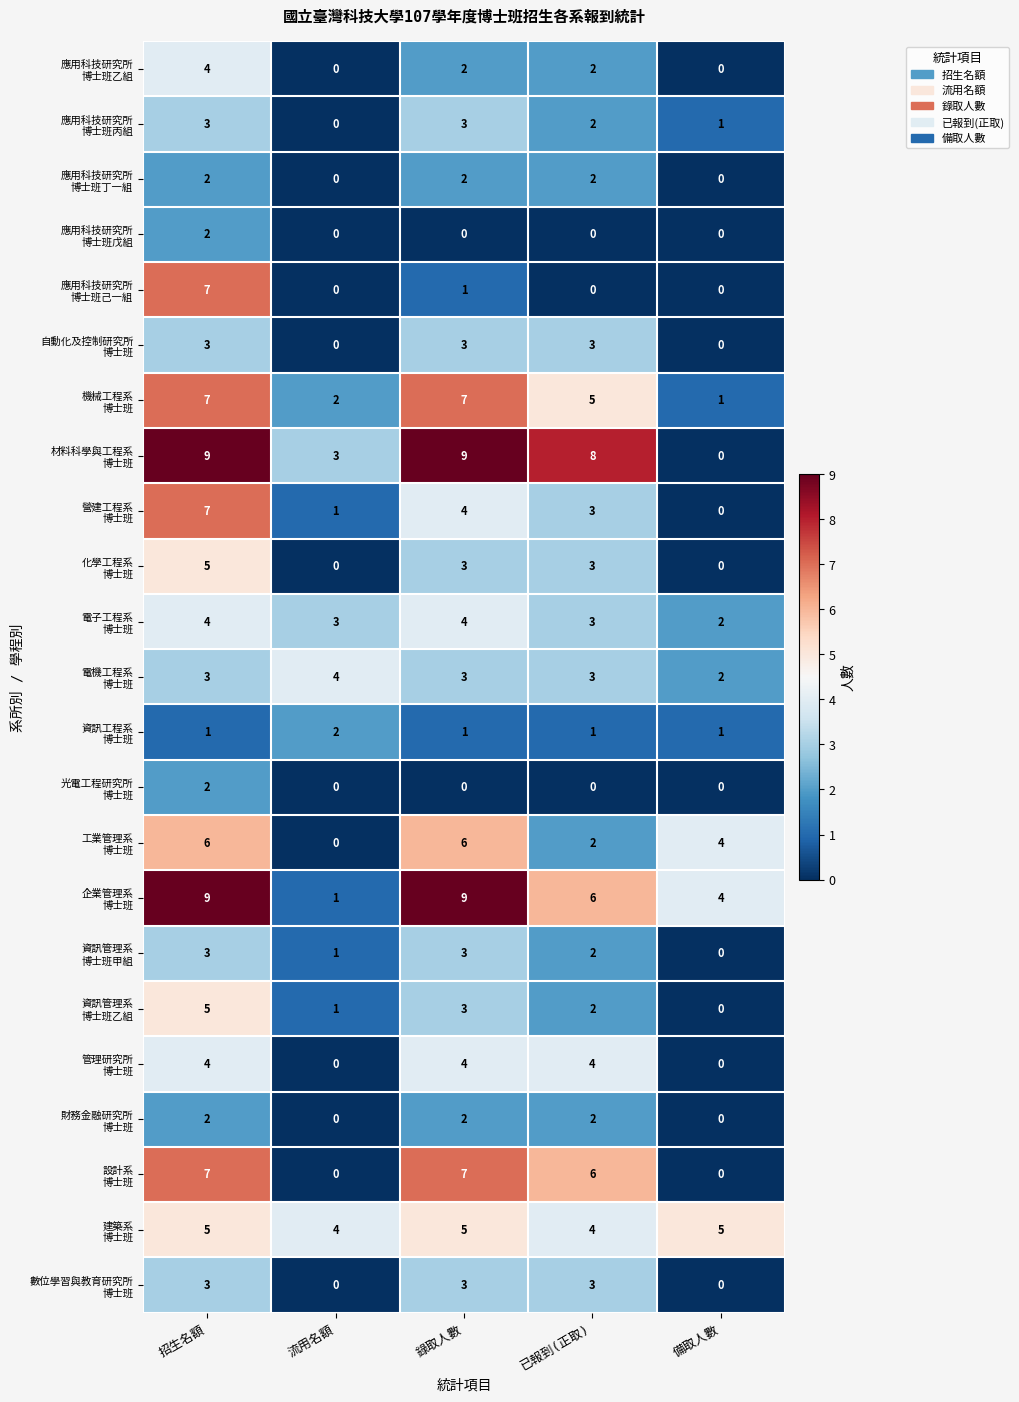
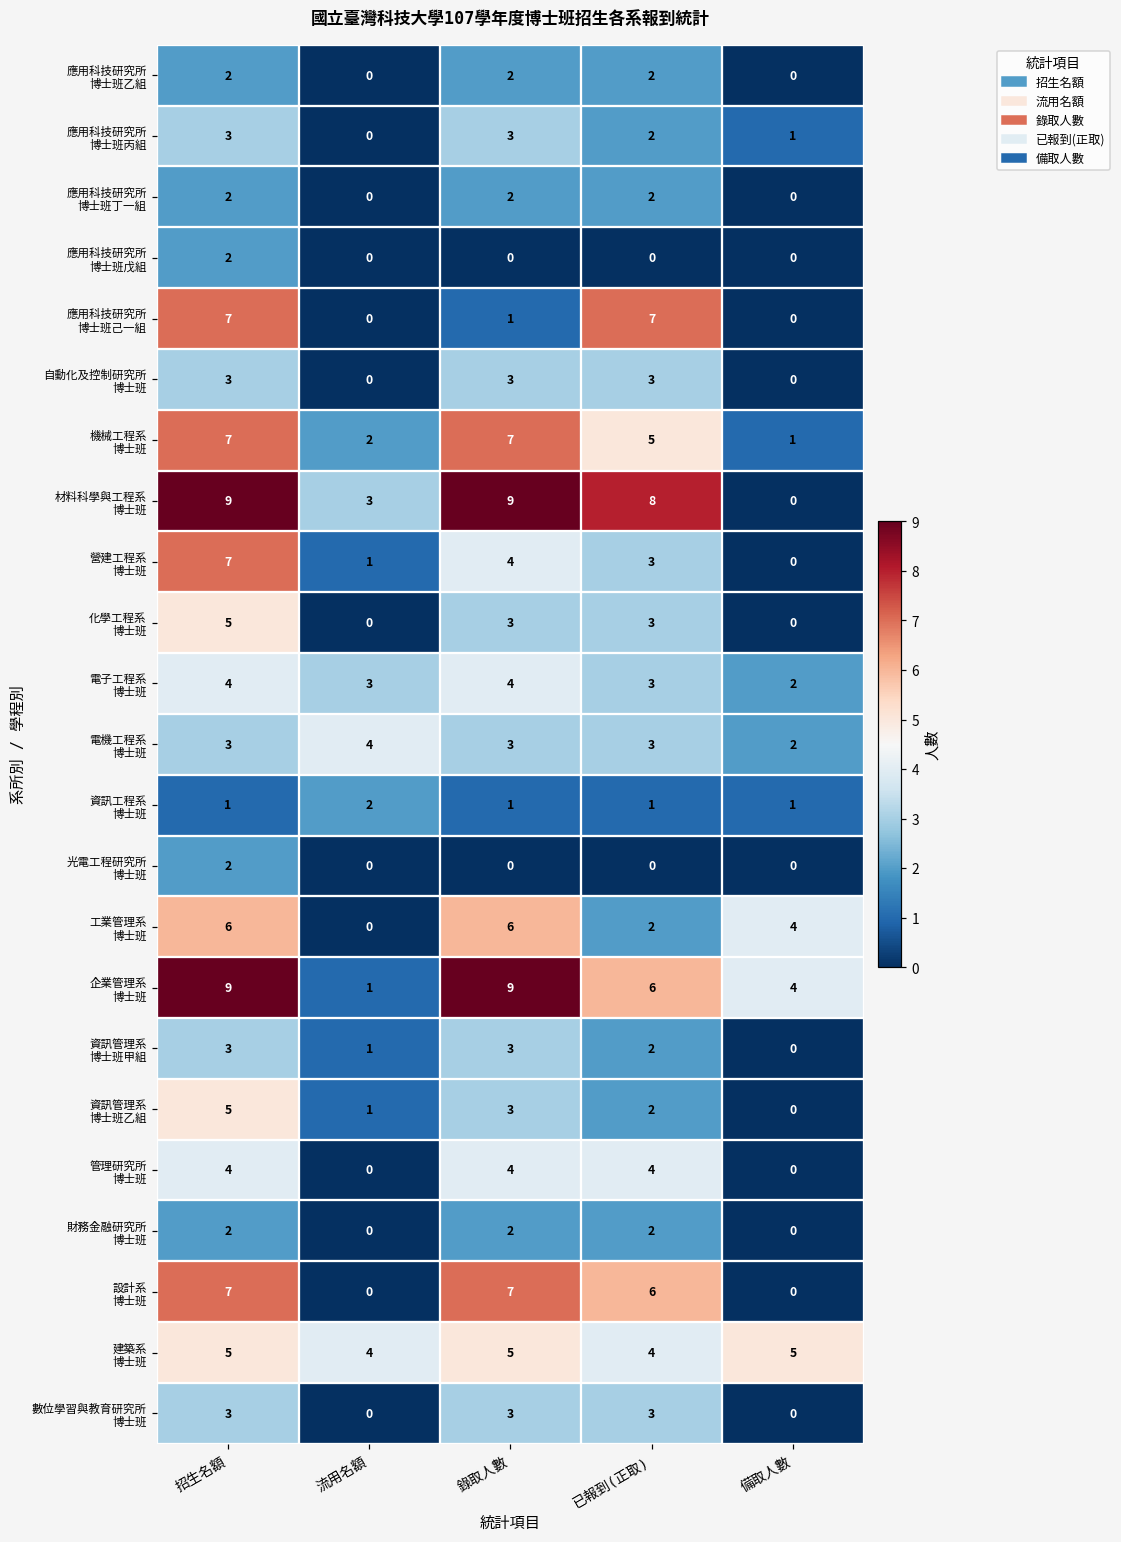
  {
    "應用科技研究所 博士班乙組": {
-     "招生名額": 4,
+     "招生名額": 2,
      "流用名額": 0,
      "錄取人數": 2,
      "已報到(正取)": 2,
      "備取人數": 0
    },
    "應用科技研究所 博士班丙組": {
      "招生名額": 3,
      "流用名額": 0,
      "錄取人數": 3,
      "已報到(正取)": 2,
      "備取人數": 1
    },
    "應用科技研究所 博士班丁一組": {
      "招生名額": 2,
      "流用名額": 0,
      "錄取人數": 2,
      "已報到(正取)": 2,
      "備取人數": 0
    },
    "應用科技研究所 博士班戊組": {
      "招生名額": 2,
      "流用名額": 0,
      "錄取人數": 0,
      "已報到(正取)": 0,
      "備取人數": 0
    },
    "應用科技研究所 博士班己一組": {
      "招生名額": 7,
      "流用名額": 0,
      "錄取人數": 1,
-     "已報到(正取)": 0,
+     "已報到(正取)": 7,
      "備取人數": 0
    },
    "自動化及控制研究所 博士班": {
      "招生名額": 3,
      "流用名額": 0,
      "錄取人數": 3,
      "已報到(正取)": 3,
      "備取人數": 0
    },
    "機械工程系 博士班": {
      "招生名額": 7,
      "流用名額": 2,
      "錄取人數": 7,
      "已報到(正取)": 5,
      "備取人數": 1
    },
    "材料科學與工程系 博士班": {
      "招生名額": 9,
      "流用名額": 3,
      "錄取人數": 9,
      "已報到(正取)": 8,
      "備取人數": 0
    },
    "營建工程系 博士班": {
      "招生名額": 7,
      "流用名額": 1,
      "錄取人數": 4,
      "已報到(正取)": 3,
      "備取人數": 0
    },
    "化學工程系 博士班": {
      "招生名額": 5,
      "流用名額": 0,
      "錄取人數": 3,
      "已報到(正取)": 3,
      "備取人數": 0
    },
    "電子工程系 博士班": {
      "招生名額": 4,
      "流用名額": 3,
      "錄取人數": 4,
      "已報到(正取)": 3,
      "備取人數": 2
    },
    "電機工程系 博士班": {
      "招生名額": 3,
      "流用名額": 4,
      "錄取人數": 3,
      "已報到(正取)": 3,
      "備取人數": 2
    },
    "資訊工程系 博士班": {
      "招生名額": 1,
      "流用名額": 2,
      "錄取人數": 1,
      "已報到(正取)": 1,
      "備取人數": 1
    },
    "光電工程研究所 博士班": {
      "招生名額": 2,
      "流用名額": 0,
      "錄取人數": 0,
      "已報到(正取)": 0,
      "備取人數": 0
    },
    "工業管理系 博士班": {
      "招生名額": 6,
      "流用名額": 0,
      "錄取人數": 6,
      "已報到(正取)": 2,
      "備取人數": 4
    },
    "企業管理系 博士班": {
      "招生名額": 9,
      "流用名額": 1,
      "錄取人數": 9,
      "已報到(正取)": 6,
      "備取人數": 4
    },
    "資訊管理系 博士班甲組": {
      "招生名額": 3,
      "流用名額": 1,
      "錄取人數": 3,
      "已報到(正取)": 2,
      "備取人數": 0
    },
    "資訊管理系 博士班乙組": {
      "招生名額": 5,
      "流用名額": 1,
      "錄取人數": 3,
      "已報到(正取)": 2,
      "備取人數": 0
    },
    "管理研究所 博士班": {
      "招生名額": 4,
      "流用名額": 0,
      "錄取人數": 4,
      "已報到(正取)": 4,
      "備取人數": 0
    },
    "財務金融研究所 博士班": {
      "招生名額": 2,
      "流用名額": 0,
      "錄取人數": 2,
      "已報到(正取)": 2,
      "備取人數": 0
    },
    "設計系 博士班": {
      "招生名額": 7,
      "流用名額": 0,
      "錄取人數": 7,
      "已報到(正取)": 6,
      "備取人數": 0
    },
    "建築系 博士班": {
      "招生名額": 5,
      "流用名額": 4,
      "錄取人數": 5,
      "已報到(正取)": 4,
      "備取人數": 5
    },
    "數位學習與教育研究所 博士班": {
      "招生名額": 3,
      "流用名額": 0,
      "錄取人數": 3,
      "已報到(正取)": 3,
      "備取人數": 0
    }
  }
